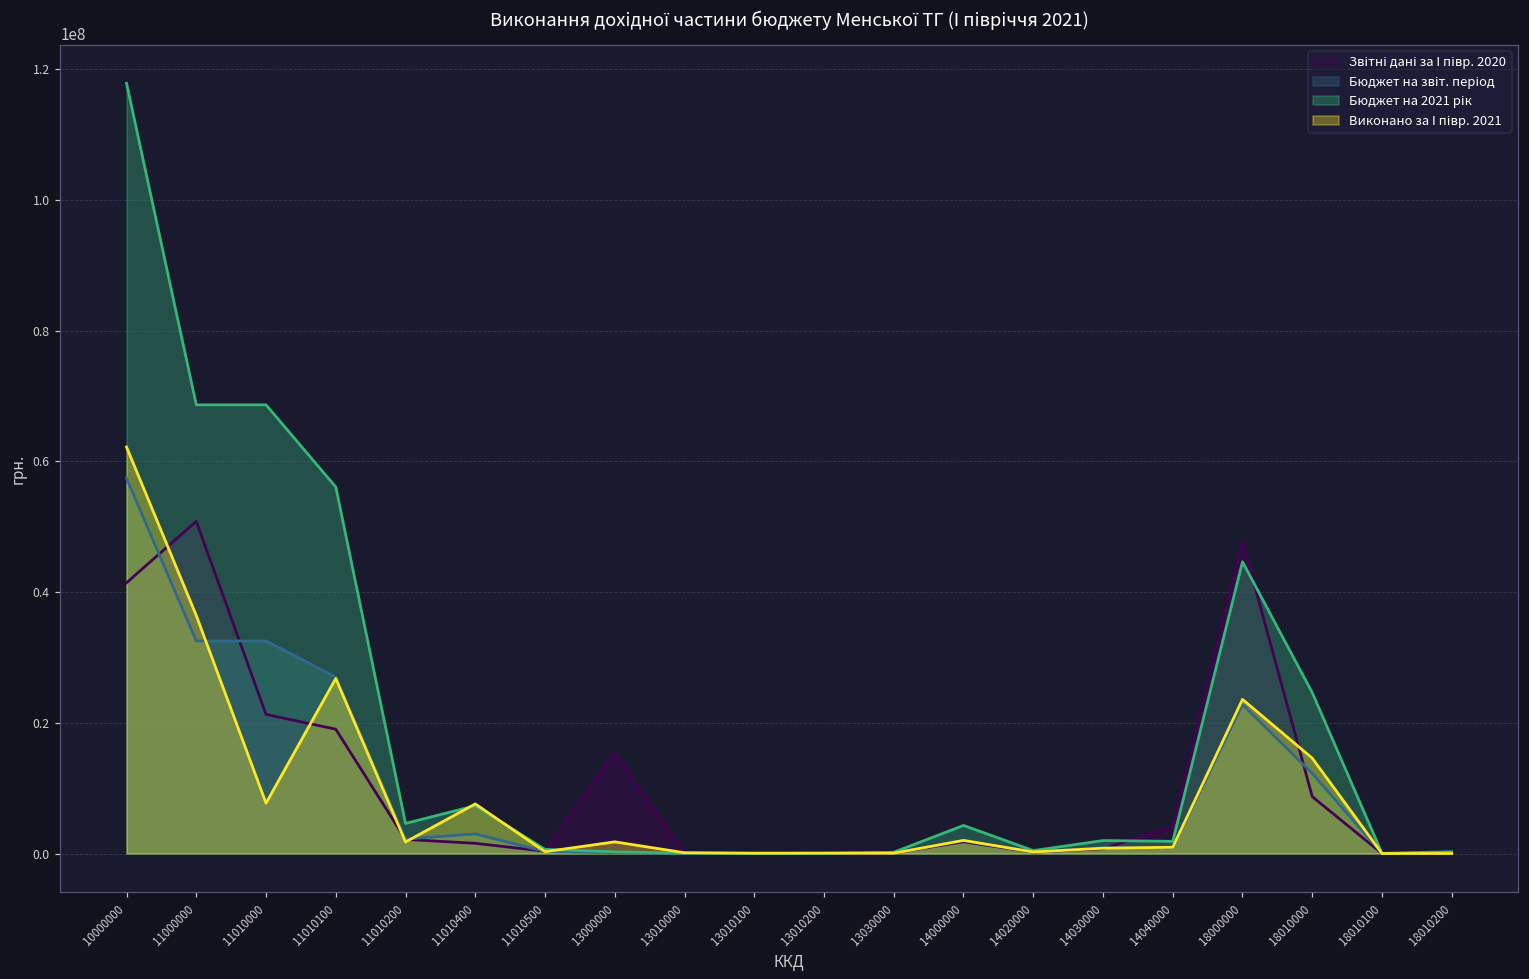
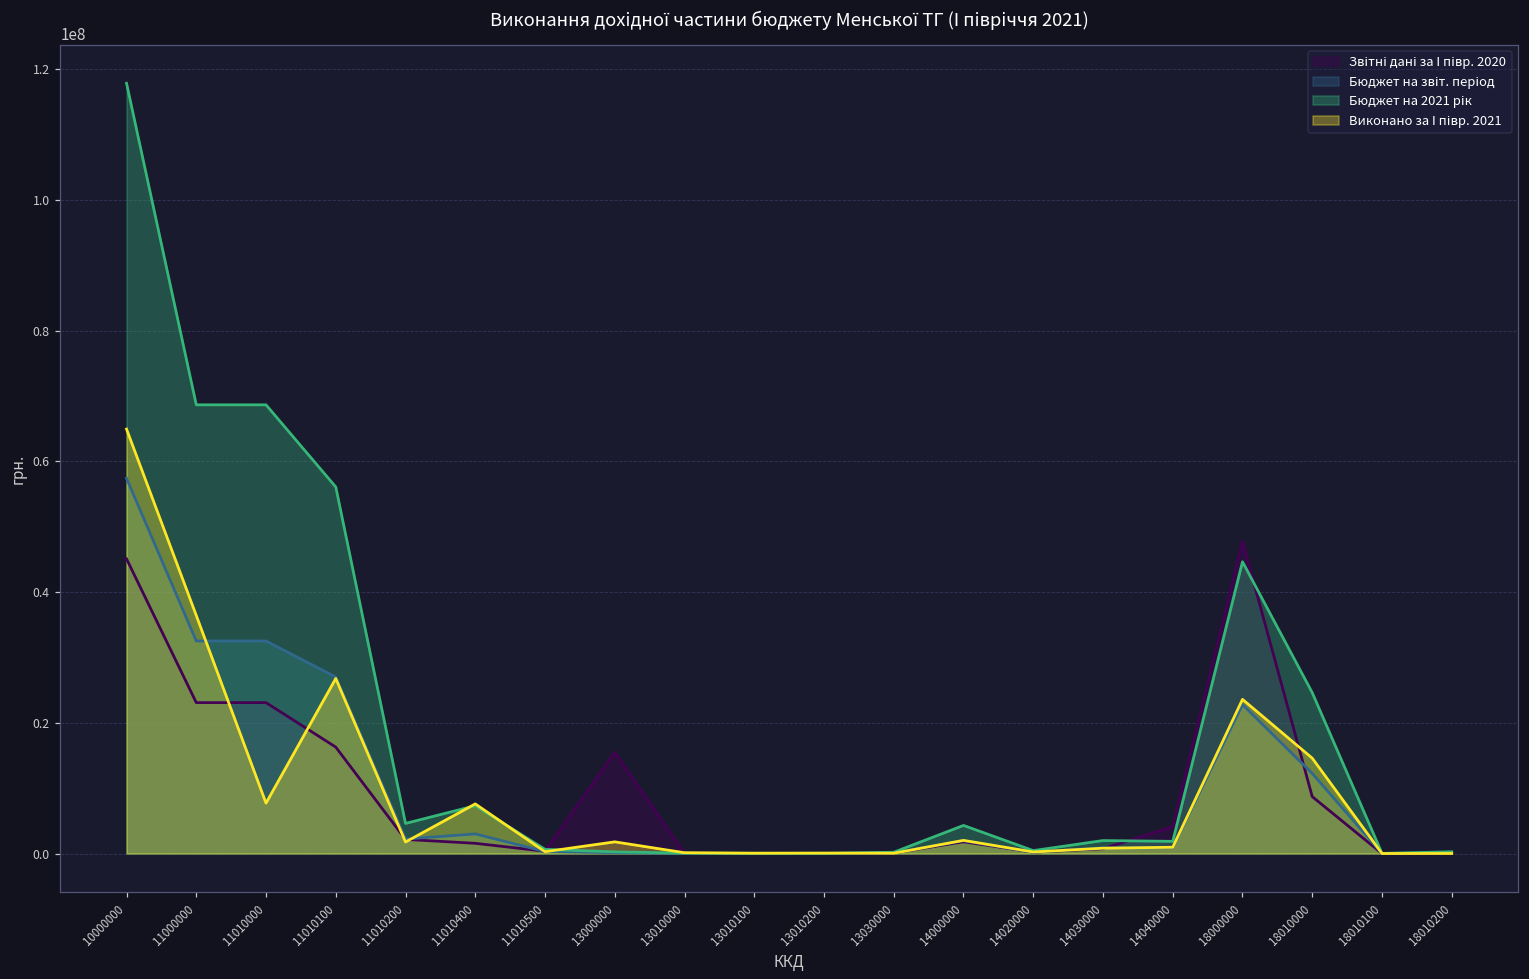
  {
    "Звітні дані за І півр. 2020": {
-     "10000000": 41000000,
-     "11000000": 51000000,
-     "11010000": 21000000,
-     "11010100": 19000000,
+     "10000000": 45000000,
+     "11000000": 23000000,
+     "11010000": 23000000,
+     "11010100": 16000000,
      "11010400": 2000000,
      "13000000": 15000000,
      "14040000": 4000000,
      "18000000": 48000000,
      "18010000": 9000000
    },
    "Виконано за І півр. 2021": {
-     "10000000": 62000000,
+     "10000000": 65000000,
      "11000000": 36000000,
      "11010000": 8000000,
      "13000000": 2000000,
      "18000000": 24000000,
      "18010000": 15000000
    }
  }
